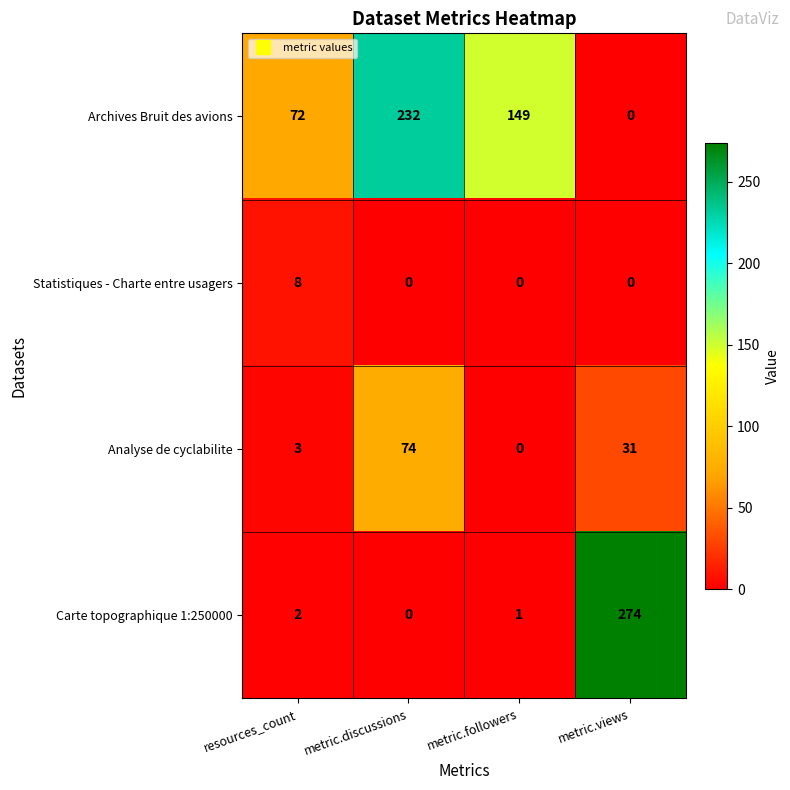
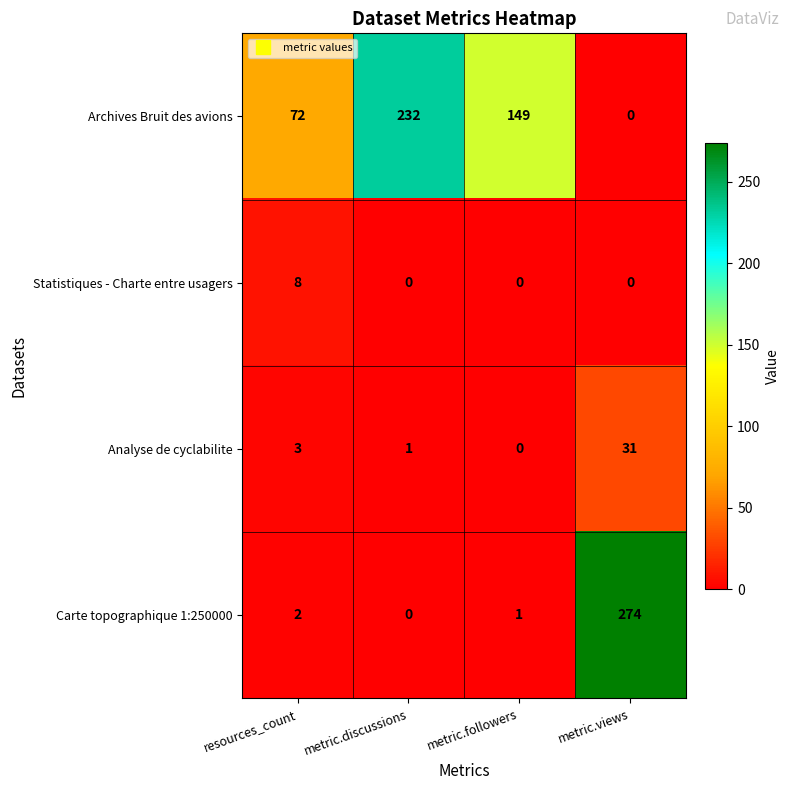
  {
    "Archives Bruit des avions": {
      "resources_count": 72,
      "metric.discussions": 232,
      "metric.followers": 149,
      "metric.views": 0
    },
    "Statistiques - Charte entre usagers": {
      "resources_count": 8,
      "metric.discussions": 0,
      "metric.followers": 0,
      "metric.views": 0
    },
    "Analyse de cyclabilite": {
      "resources_count": 3,
-     "metric.discussions": 74,
+     "metric.discussions": 1,
      "metric.followers": 0,
      "metric.views": 31
    },
    "Carte topographique 1:250000": {
      "resources_count": 2,
      "metric.discussions": 0,
      "metric.followers": 1,
      "metric.views": 274
    }
  }
